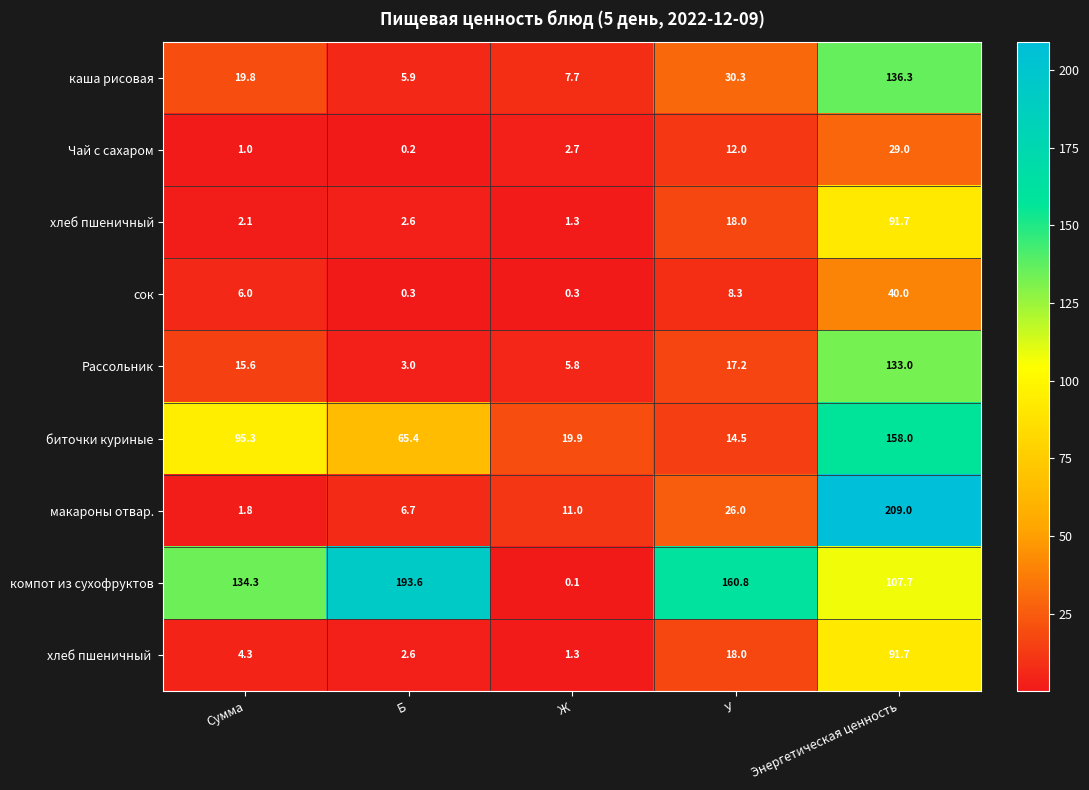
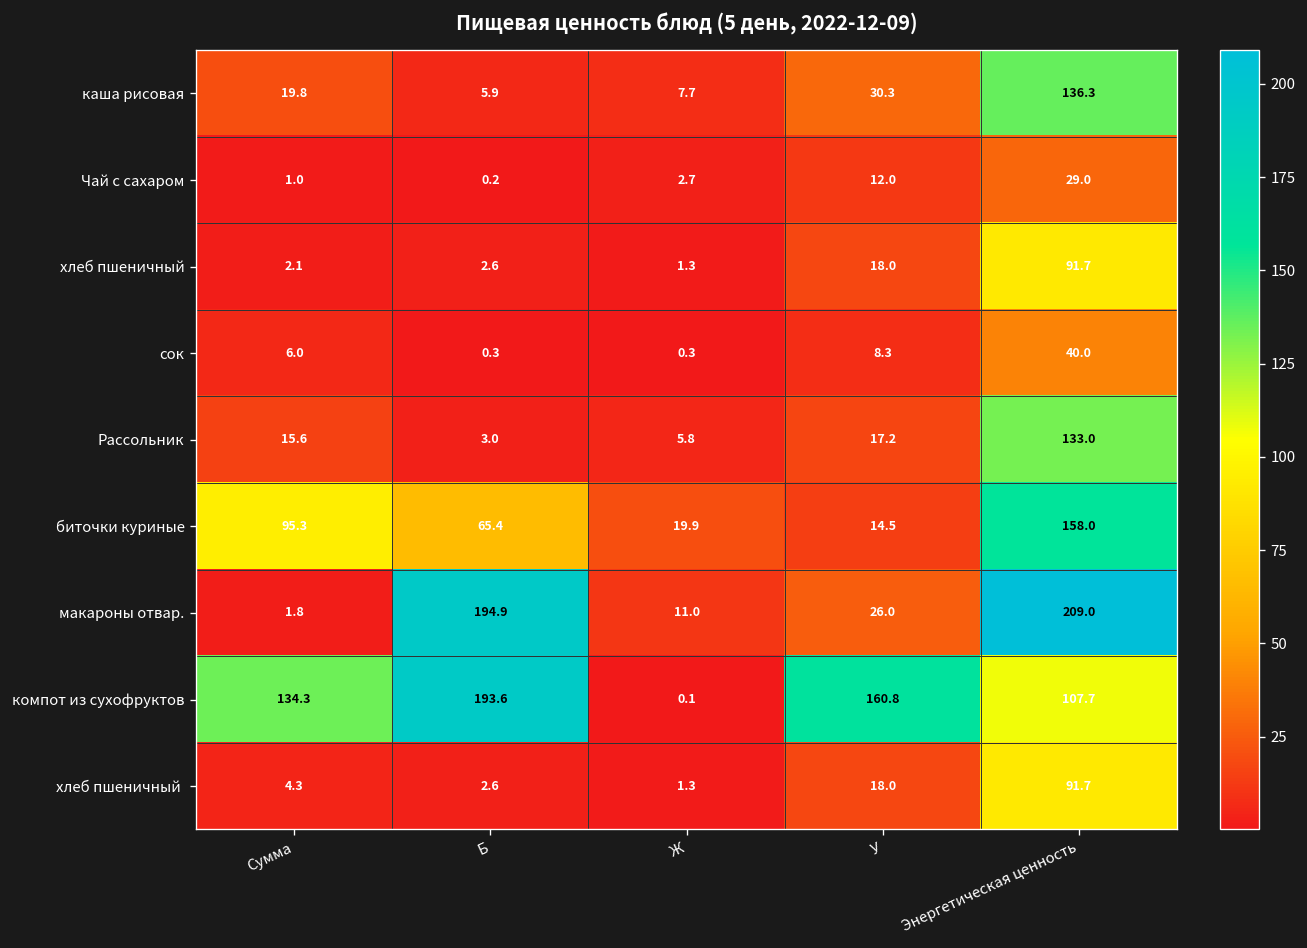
  {
    "каша рисовая": {
      "Сумма": 19.8,
      "Б": 5.9,
      "Ж": 7.7,
      "У": 30.3,
      "Энергетическая ценность": 136.3
    },
    "Чай с сахаром": {
      "Сумма": 1.0,
      "Б": 0.2,
      "Ж": 2.7,
      "У": 12.0,
      "Энергетическая ценность": 29.0
    },
    "сок": {
      "Сумма": 6.0,
      "Б": 0.3,
      "Ж": 0.3,
      "У": 8.3,
      "Энергетическая ценность": 40.0
    },
    "Рассольник": {
      "Сумма": 15.6,
      "Б": 3.0,
      "Ж": 5.8,
      "У": 17.2,
      "Энергетическая ценность": 133.0
    },
    "биточки куриные": {
      "Сумма": 95.3,
      "Б": 65.4,
      "Ж": 19.9,
      "У": 14.5,
      "Энергетическая ценность": 158.0
    },
    "макароны отвар.": {
      "Сумма": 1.8,
-     "Б": 6.7,
+     "Б": 194.9,
      "Ж": 11.0,
      "У": 26.0,
      "Энергетическая ценность": 209.0
    },
    "компот из сухофруктов": {
      "Сумма": 134.3,
      "Б": 193.6,
      "Ж": 0.1,
      "У": 160.8,
      "Энергетическая ценность": 107.7
    }
  }
